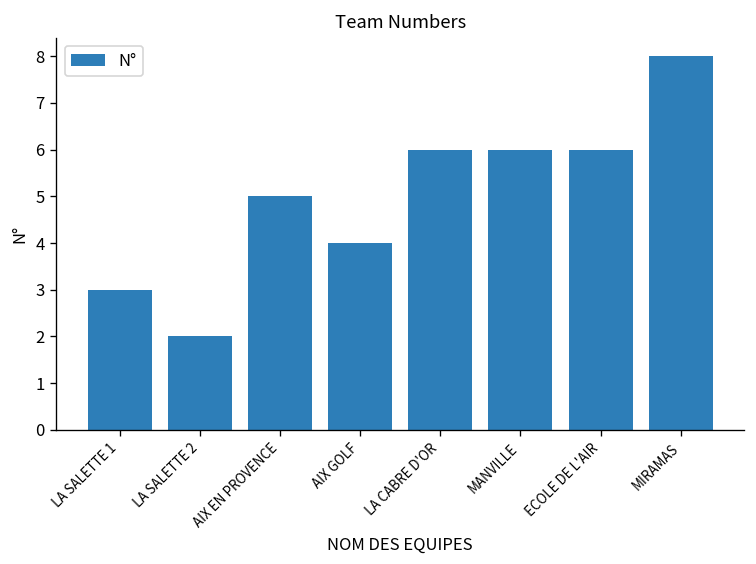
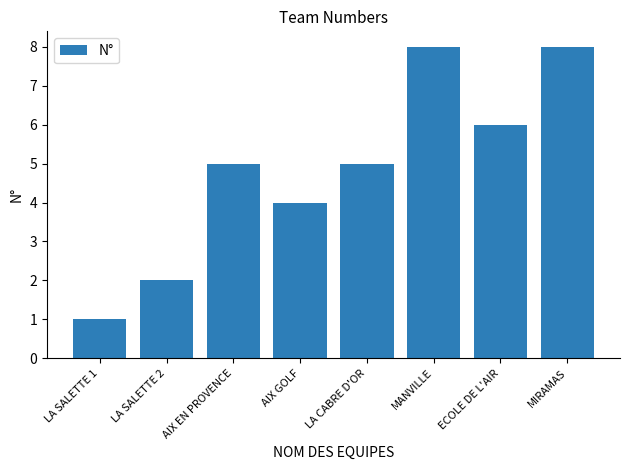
  {
-   "LA SALETTE 1": 3,
+   "LA SALETTE 1": 1,
    "LA SALETTE 2": 2,
    "AIX EN PROVENCE": 5,
    "AIX GOLF": 4,
-   "LA CABRE D'OR": 6,
-   "MANVILLE": 6,
+   "LA CABRE D'OR": 5,
+   "MANVILLE": 8,
    "ECOLE DE L'AIR": 6,
    "MIRAMAS": 8
  }
